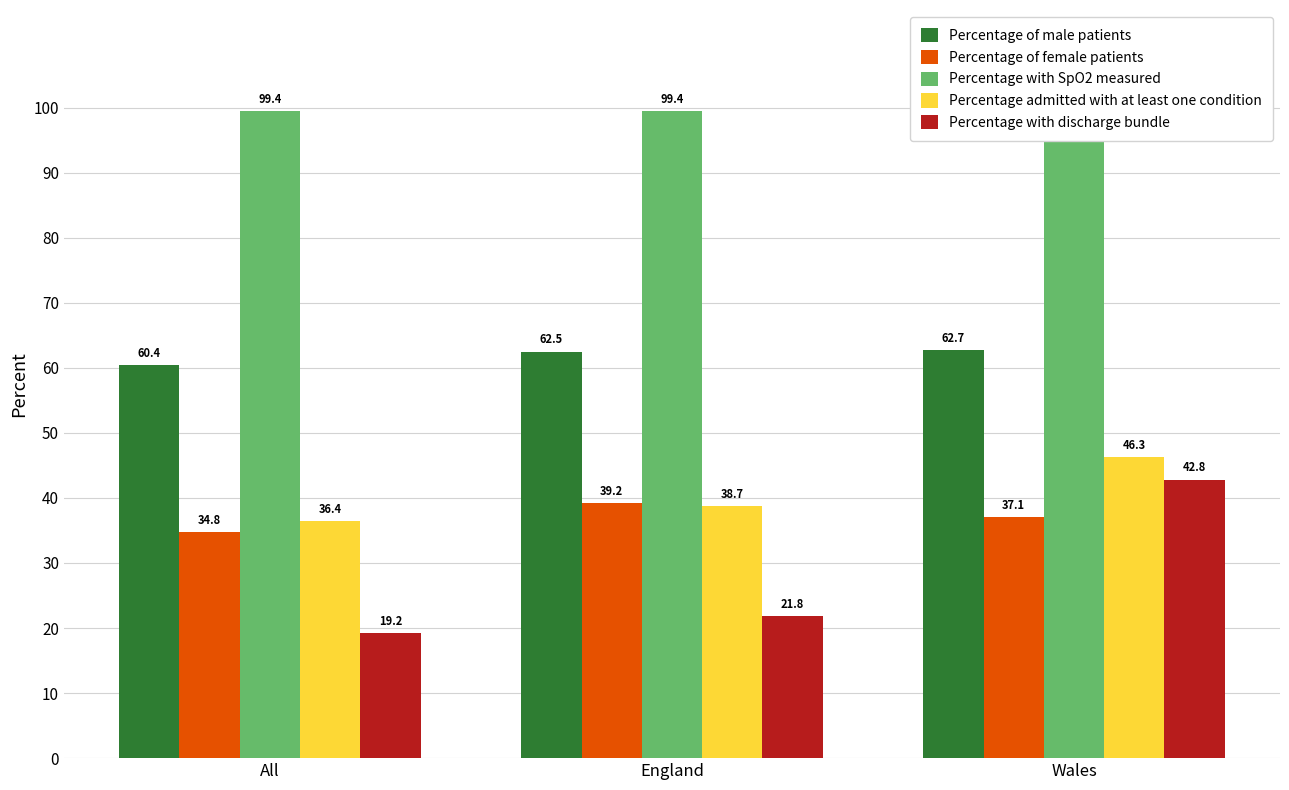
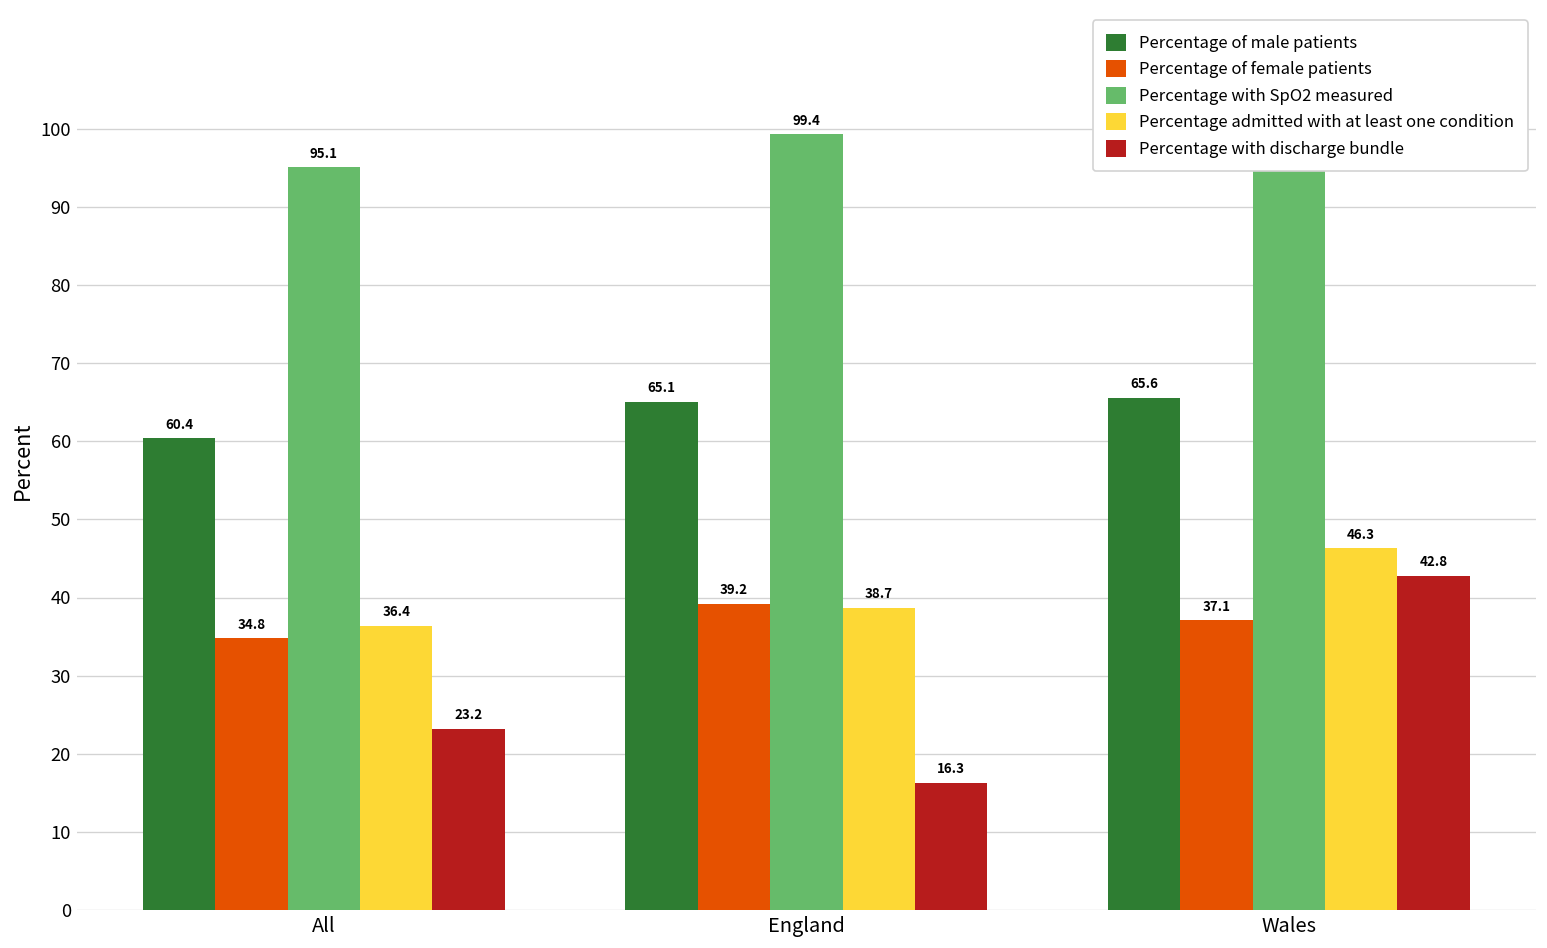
  {
    "Percentage of male patients": {
      "All": 60.4,
-     "England": 62.5,
-     "Wales": 62.7
+     "England": 65.1,
+     "Wales": 65.6
    },
    "Percentage of female patients": {
      "All": 34.8,
      "England": 39.2,
      "Wales": 37.1
    },
    "Percentage with SpO2 measured": {
-     "All": 99.4,
+     "All": 95.1,
      "England": 99.4
    },
    "Percentage admitted with at least one condition": {
      "All": 36.4,
      "England": 38.7,
      "Wales": 46.3
    },
    "Percentage with discharge bundle": {
-     "All": 19.2,
-     "England": 21.8,
+     "All": 23.2,
+     "England": 16.3,
      "Wales": 42.8
    }
  }
